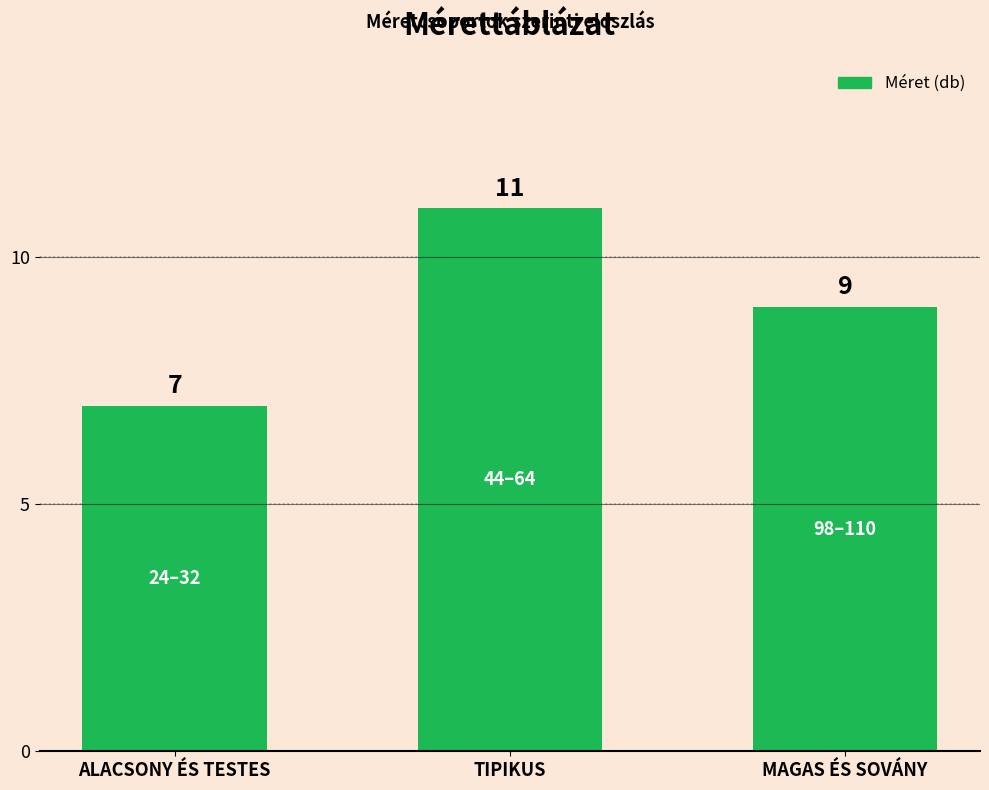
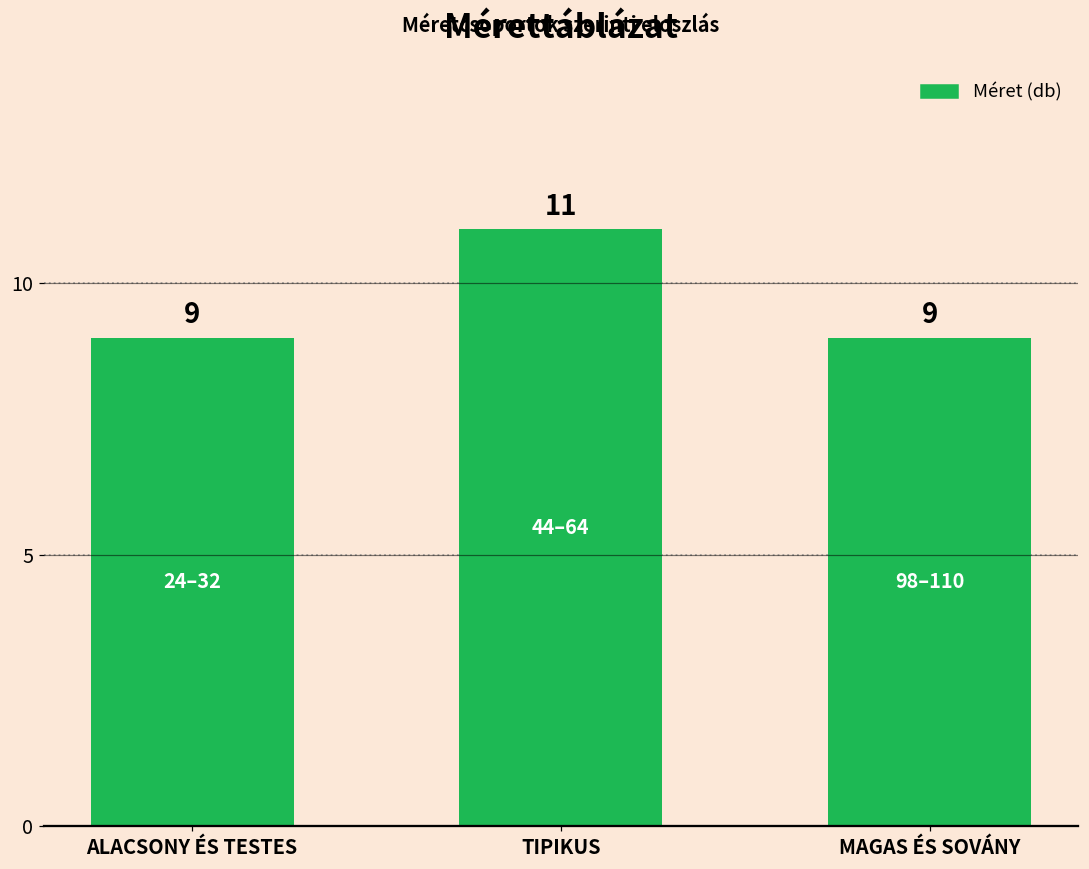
  {
-   "ALACSONY ÉS TESTES": 7,
+   "ALACSONY ÉS TESTES": 9,
    "TIPIKUS": 11,
    "MAGAS ÉS SOVÁNY": 9
  }
